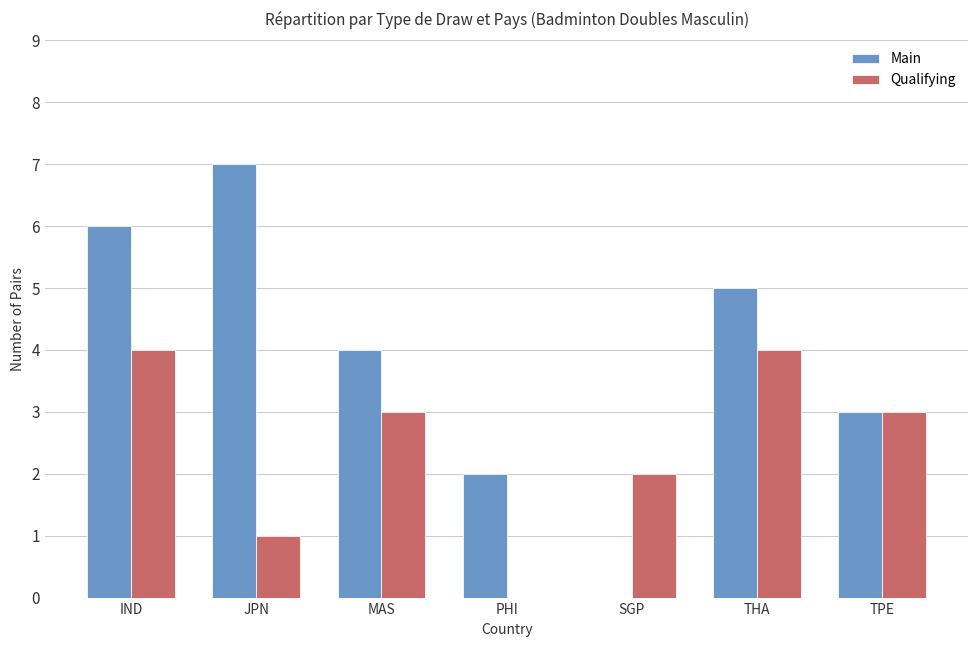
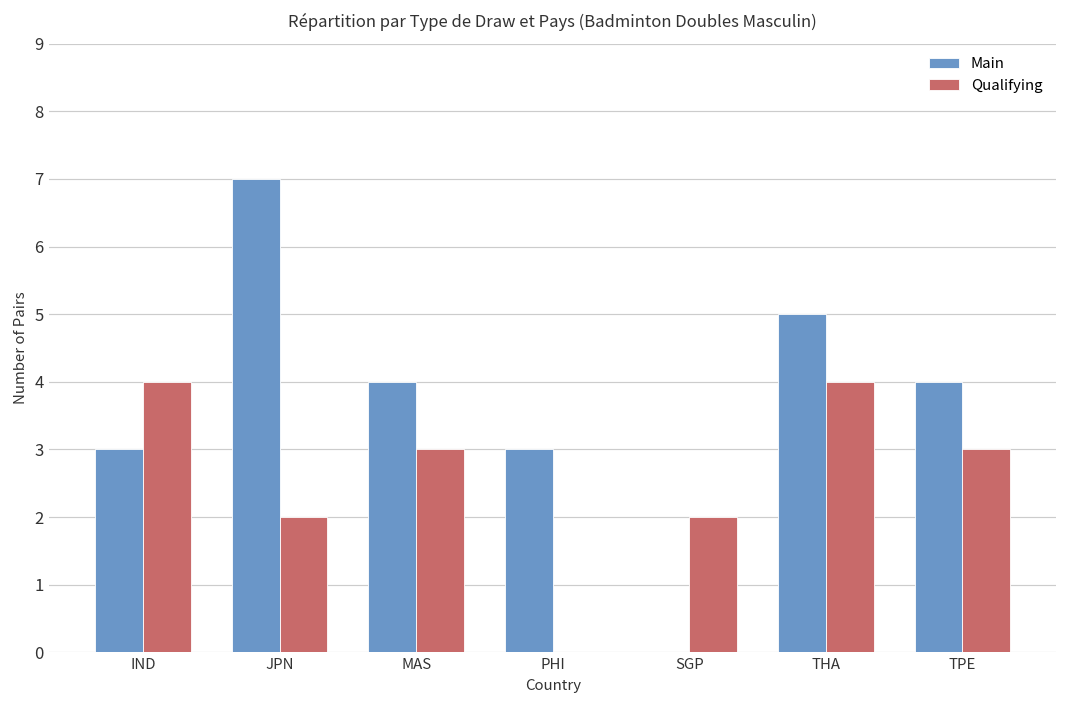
  {
    "Main": {
-     "IND": 6,
+     "IND": 3,
      "JPN": 7,
      "MAS": 4,
-     "PHI": 2,
+     "PHI": 3,
      "SGP": 0,
      "THA": 5,
-     "TPE": 3
+     "TPE": 4
    },
    "Qualifying": {
      "IND": 4,
-     "JPN": 1,
+     "JPN": 2,
      "MAS": 3,
      "PHI": 0,
      "SGP": 2,
      "THA": 4,
      "TPE": 3
    }
  }
